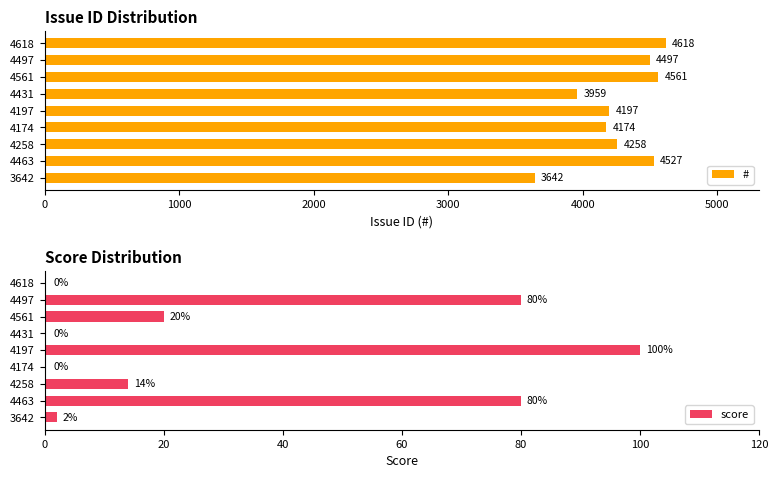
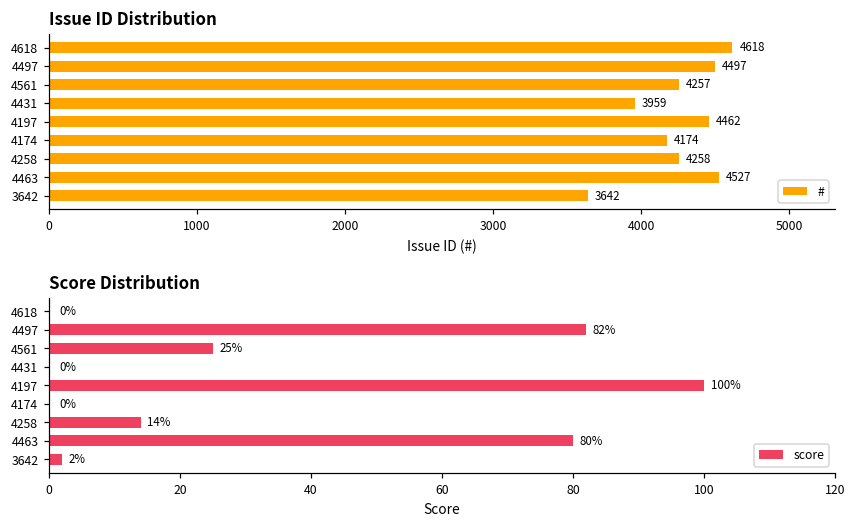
  {
    "Issue ID Distribution": {
      "4618": "4618",
      "4497": "4497",
-     "4561": "4561",
+     "4561": "4257",
      "4431": "3959",
-     "4197": "4197",
+     "4197": "4462",
      "4174": "4174",
      "4258": "4258",
      "4463": "4527",
      "3642": "3642"
    },
    "Score Distribution": {
      "4618": "0%",
-     "4497": "80%",
-     "4561": "20%",
+     "4497": "82%",
+     "4561": "25%",
      "4431": "0%",
      "4197": "100%",
      "4174": "0%",
      "4258": "14%",
      "4463": "80%",
      "3642": "2%"
    }
  }
